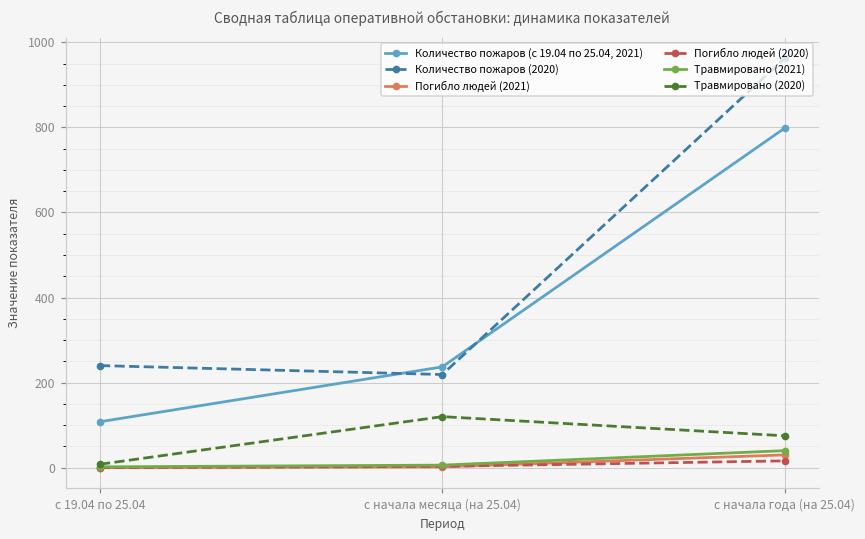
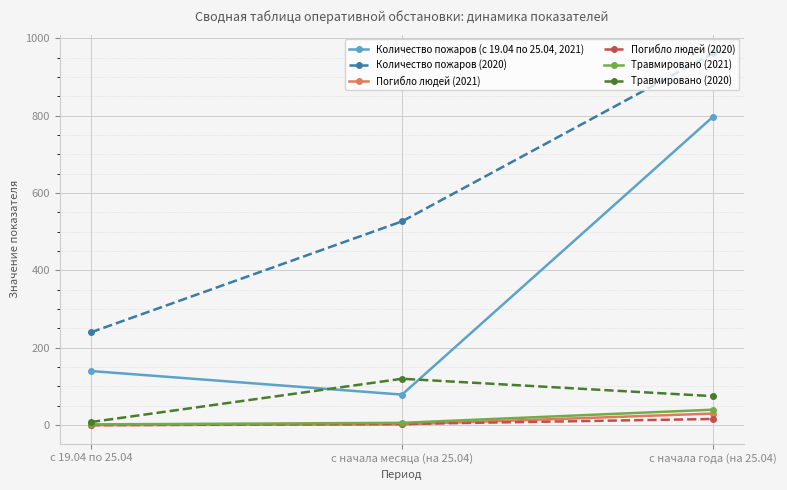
  {
    "Количество пожаров (с 19.04 по 25.04, 2021)": {
-     "с 19.04 по 25.04": 110,
-     "с начала месяца (на 25.04)": 240,
+     "с 19.04 по 25.04": 140,
+     "с начала месяца (на 25.04)": 80,
      "с начала года (на 25.04)": 800
    },
    "Количество пожаров (2020)": {
      "с 19.04 по 25.04": 240,
-     "с начала месяца (на 25.04)": 220
+     "с начала месяца (на 25.04)": 530
    },
    "Травмировано (2021)": {
      "с начала года (на 25.04)": 40
    },
    "Травмировано (2020)": {
      "с начала месяца (на 25.04)": 120,
      "с начала года (на 25.04)": 80
    }
  }
